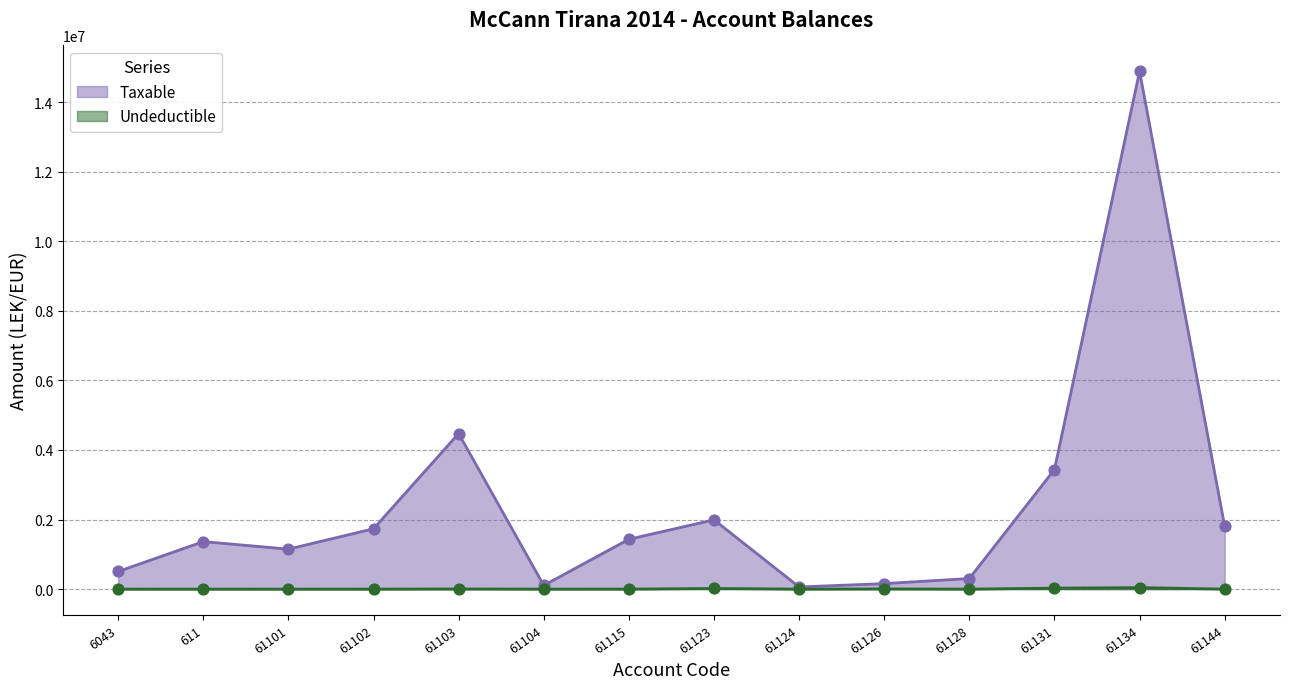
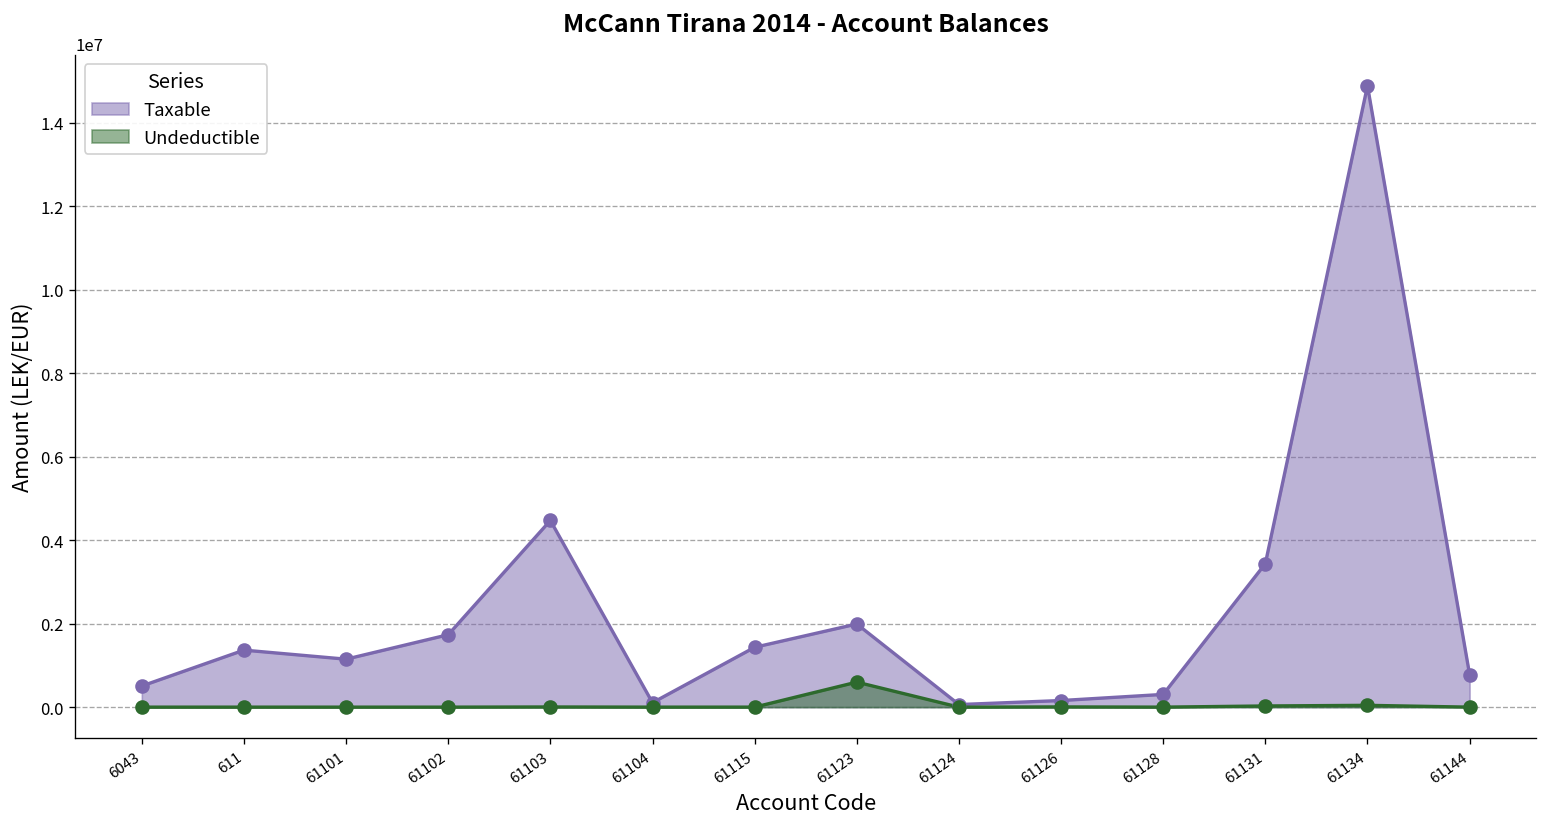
  {
    "Taxable": {
      "6043": 500000,
      "611": 1400000,
      "61101": 1100000,
      "61102": 1700000,
      "61103": 4500000,
      "61104": 100000,
      "61115": 1400000,
      "61123": 2000000,
      "61126": 200000,
      "61128": 300000,
      "61131": 3400000,
      "61134": 14900000,
-     "61144": 1800000
+     "61144": 800000
    },
    "Undeductible": {
      "6043": 0,
      "611": 0,
      "61101": 0,
      "61102": 0,
      "61103": 0,
      "61104": 0,
      "61115": 0,
-     "61123": 0,
+     "61123": 600000,
      "61126": 0,
      "61128": 0,
      "61131": 0,
      "61134": 0,
      "61144": 0
    }
  }
